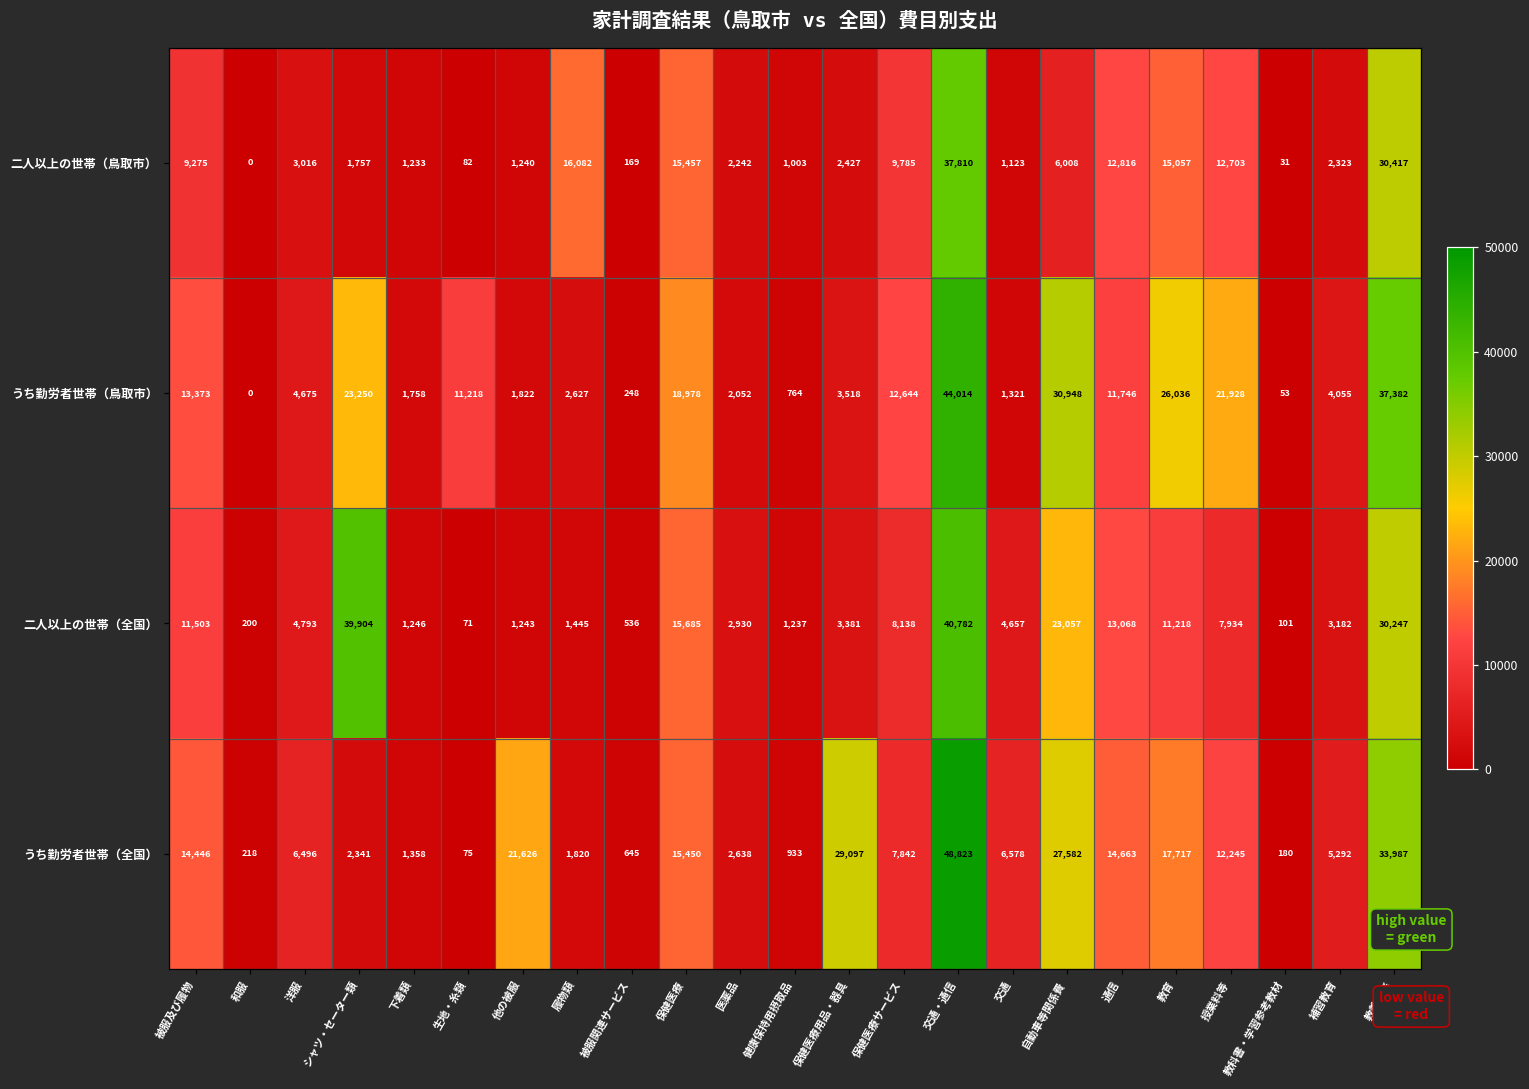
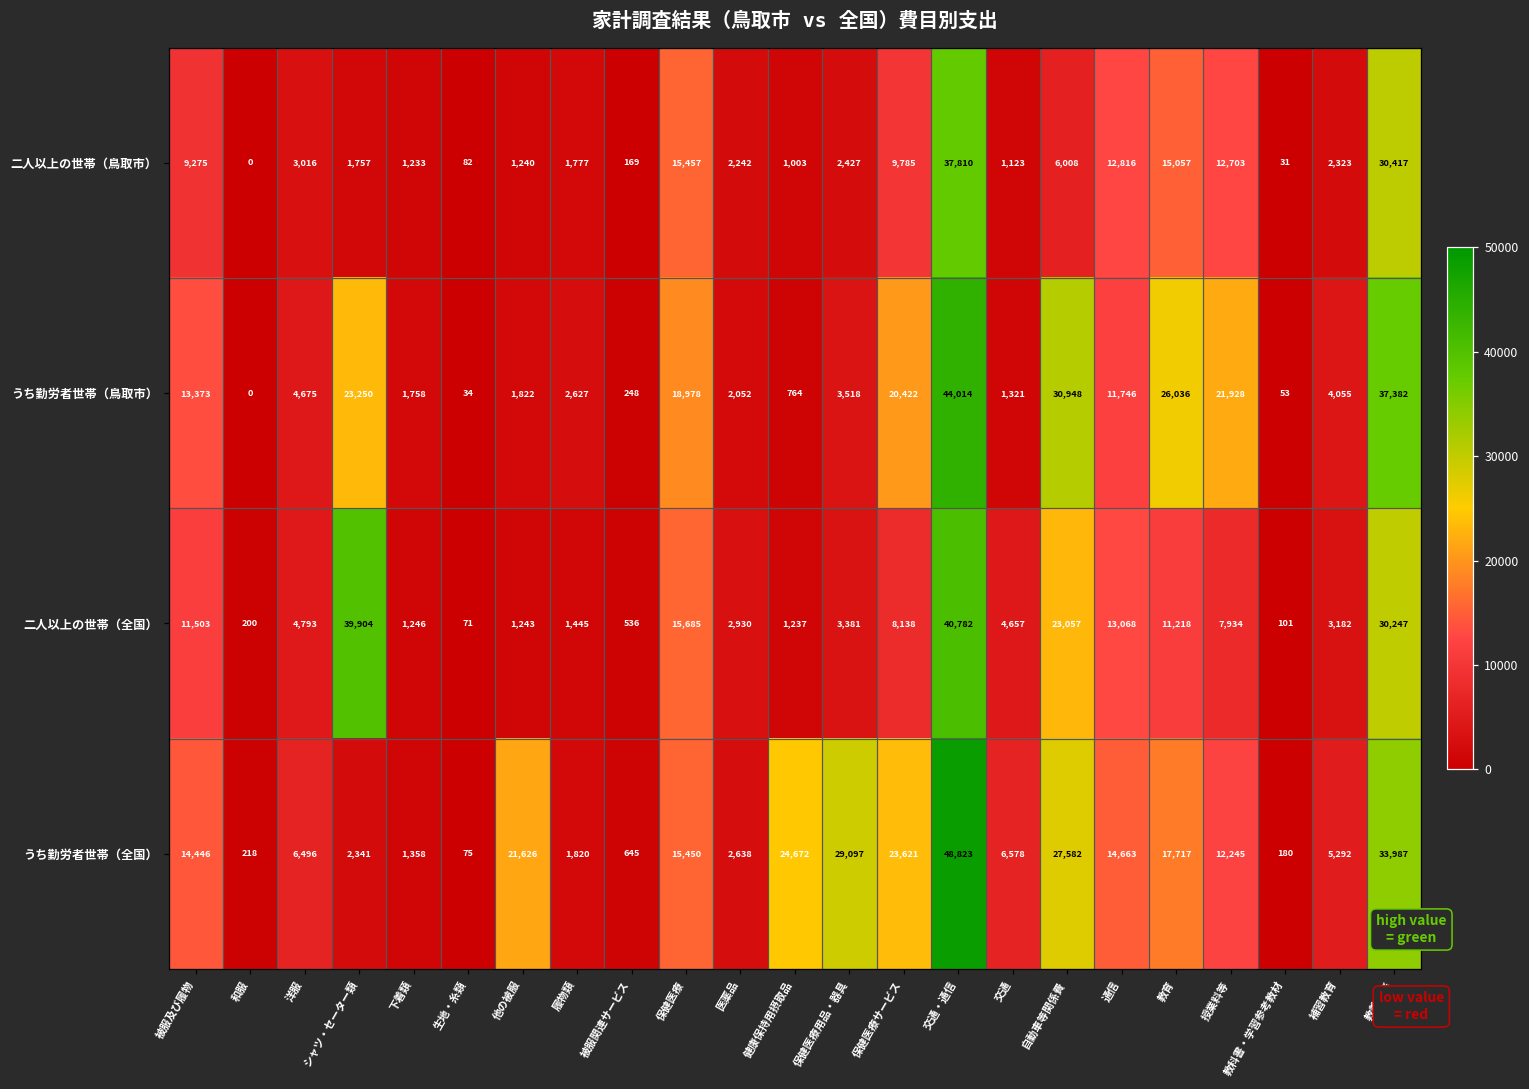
  {
    "二人以上の世帯（鳥取市）": {
      "被服及び履物": "9,275",
      "和服": "0",
      "洋服": "3,016",
      "シャツ・セーター類": "1,757",
      "下着類": "1,233",
      "生地・糸類": "82",
      "他の被服": "1,240",
-     "履物類": "16,082",
+     "履物類": "1,777",
      "被服関連サービス": "169",
      "保健医療": "15,457",
      "医薬品": "2,242",
      "健康保持用摂取品": "1,003",
      "保健医療用品・器具": "2,427",
      "保健医療サービス": "9,785",
      "交通・通信": "37,810",
      "交通": "1,123",
      "自動車等関係費": "6,008",
      "通信": "12,816",
      "教育": "15,057",
      "授業料等": "12,703",
      "教科書・学習参考教材": "31",
      "補習教育": "2,323",
      "教養娯楽": "30,417"
    },
    "うち勤労者世帯（鳥取市）": {
      "被服及び履物": "13,373",
      "和服": "0",
      "洋服": "4,675",
      "シャツ・セーター類": "23,250",
      "下着類": "1,758",
-     "生地・糸類": "11,218",
+     "生地・糸類": "34",
      "他の被服": "1,822",
      "履物類": "2,627",
      "被服関連サービス": "248",
      "保健医療": "18,978",
      "医薬品": "2,052",
      "健康保持用摂取品": "764",
      "保健医療用品・器具": "3,518",
-     "保健医療サービス": "12,644",
+     "保健医療サービス": "20,422",
      "交通・通信": "44,014",
      "交通": "1,321",
      "自動車等関係費": "30,948",
      "通信": "11,746",
      "教育": "26,036",
      "授業料等": "21,928",
      "教科書・学習参考教材": "53",
      "補習教育": "4,055",
      "教養娯楽": "37,382"
    },
    "二人以上の世帯（全国）": {
      "被服及び履物": "11,503",
      "和服": "200",
      "洋服": "4,793",
      "シャツ・セーター類": "39,904",
      "下着類": "1,246",
      "生地・糸類": "71",
      "他の被服": "1,243",
      "履物類": "1,445",
      "被服関連サービス": "536",
      "保健医療": "15,685",
      "医薬品": "2,930",
      "健康保持用摂取品": "1,237",
      "保健医療用品・器具": "3,381",
      "保健医療サービス": "8,138",
      "交通・通信": "40,782",
      "交通": "4,657",
      "自動車等関係費": "23,057",
      "通信": "13,068",
      "教育": "11,218",
      "授業料等": "7,934",
      "教科書・学習参考教材": "101",
      "補習教育": "3,182",
      "教養娯楽": "30,247"
    },
    "うち勤労者世帯（全国）": {
      "被服及び履物": "14,446",
      "和服": "218",
      "洋服": "6,496",
      "シャツ・セーター類": "2,341",
      "下着類": "1,358",
      "生地・糸類": "75",
      "他の被服": "21,626",
      "履物類": "1,820",
      "被服関連サービス": "645",
      "保健医療": "15,450",
      "医薬品": "2,638",
-     "健康保持用摂取品": "933",
+     "健康保持用摂取品": "24,672",
      "保健医療用品・器具": "29,097",
-     "保健医療サービス": "7,842",
+     "保健医療サービス": "23,621",
      "交通・通信": "48,823",
      "交通": "6,578",
      "自動車等関係費": "27,582",
      "通信": "14,663",
      "教育": "17,717",
      "授業料等": "12,245",
      "教科書・学習参考教材": "180",
      "補習教育": "5,292",
      "教養娯楽": "33,987"
    }
  }
